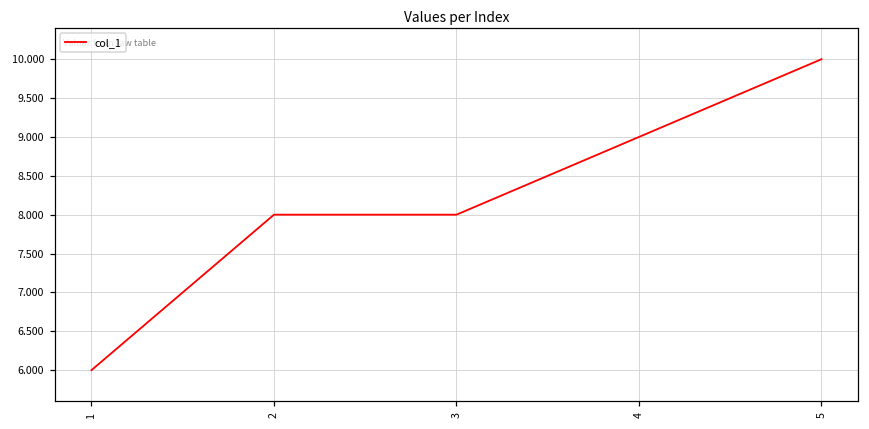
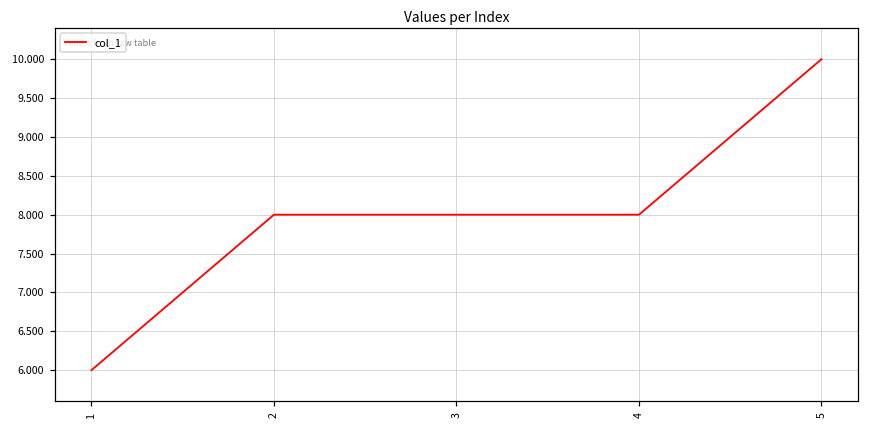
  {
    "1": 6,
    "2": 8,
    "3": 8,
-   "4": 9,
+   "4": 8,
    "5": 10
  }
